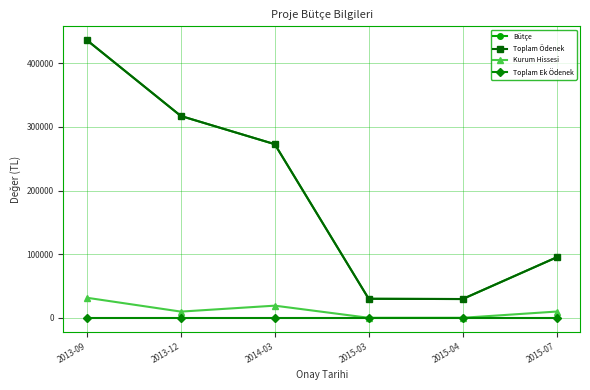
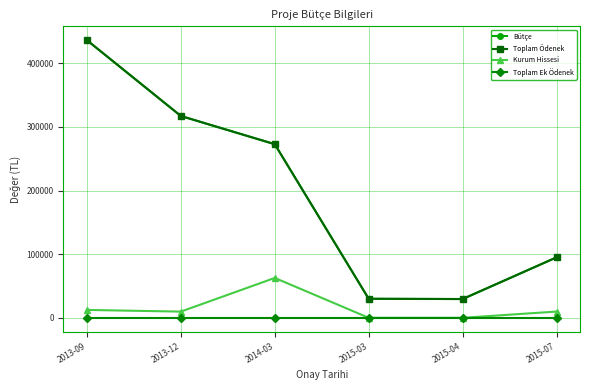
  {
    "Kurum Hissesi": {
-     "2013-09": 30000,
+     "2013-09": 10000,
      "2013-12": 10000,
-     "2014-03": 20000,
+     "2014-03": 60000,
      "2015-07": 10000
    }
  }
